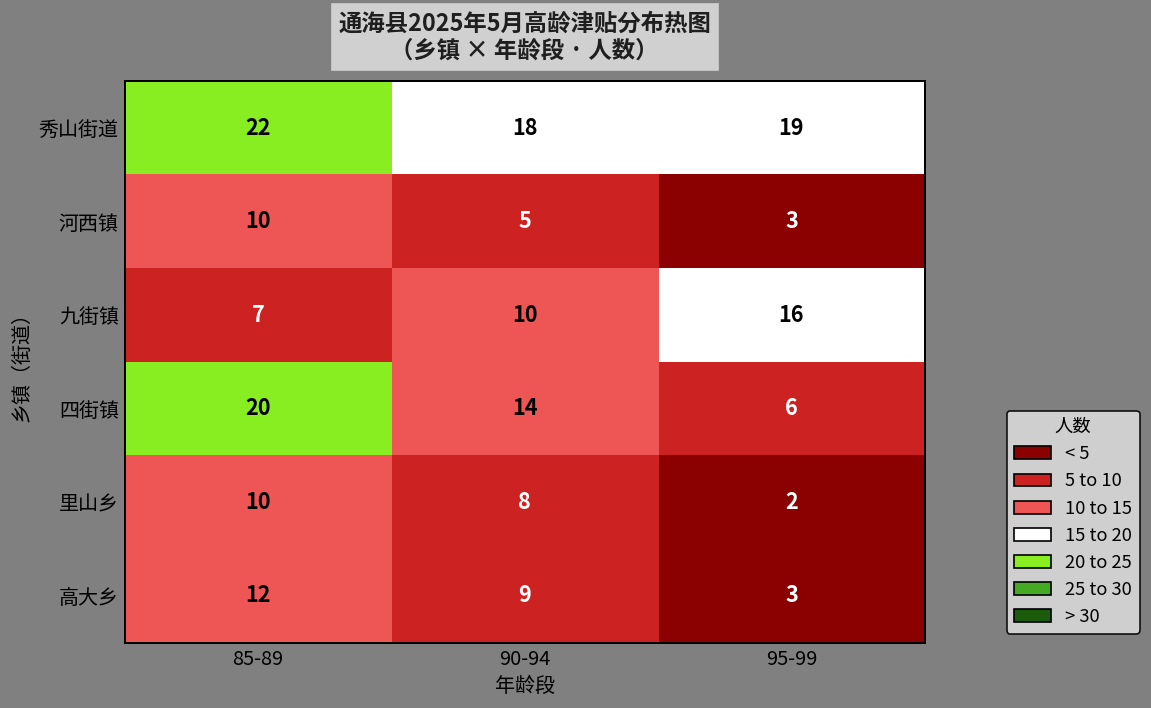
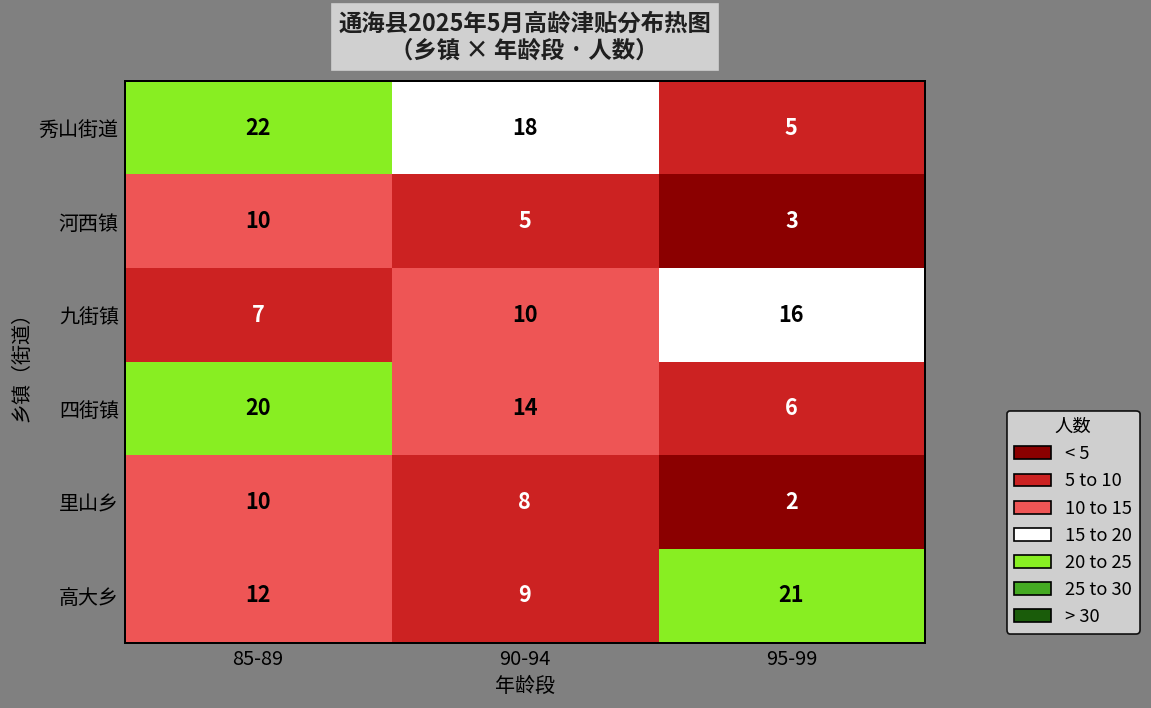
  {
    "秀山街道": {
      "85-89": 22,
      "90-94": 18,
-     "95-99": 19
+     "95-99": 5
    },
    "河西镇": {
      "85-89": 10,
      "90-94": 5,
      "95-99": 3
    },
    "九街镇": {
      "85-89": 7,
      "90-94": 10,
      "95-99": 16
    },
    "四街镇": {
      "85-89": 20,
      "90-94": 14,
      "95-99": 6
    },
    "里山乡": {
      "85-89": 10,
      "90-94": 8,
      "95-99": 2
    },
    "高大乡": {
      "85-89": 12,
      "90-94": 9,
-     "95-99": 3
+     "95-99": 21
    }
  }
